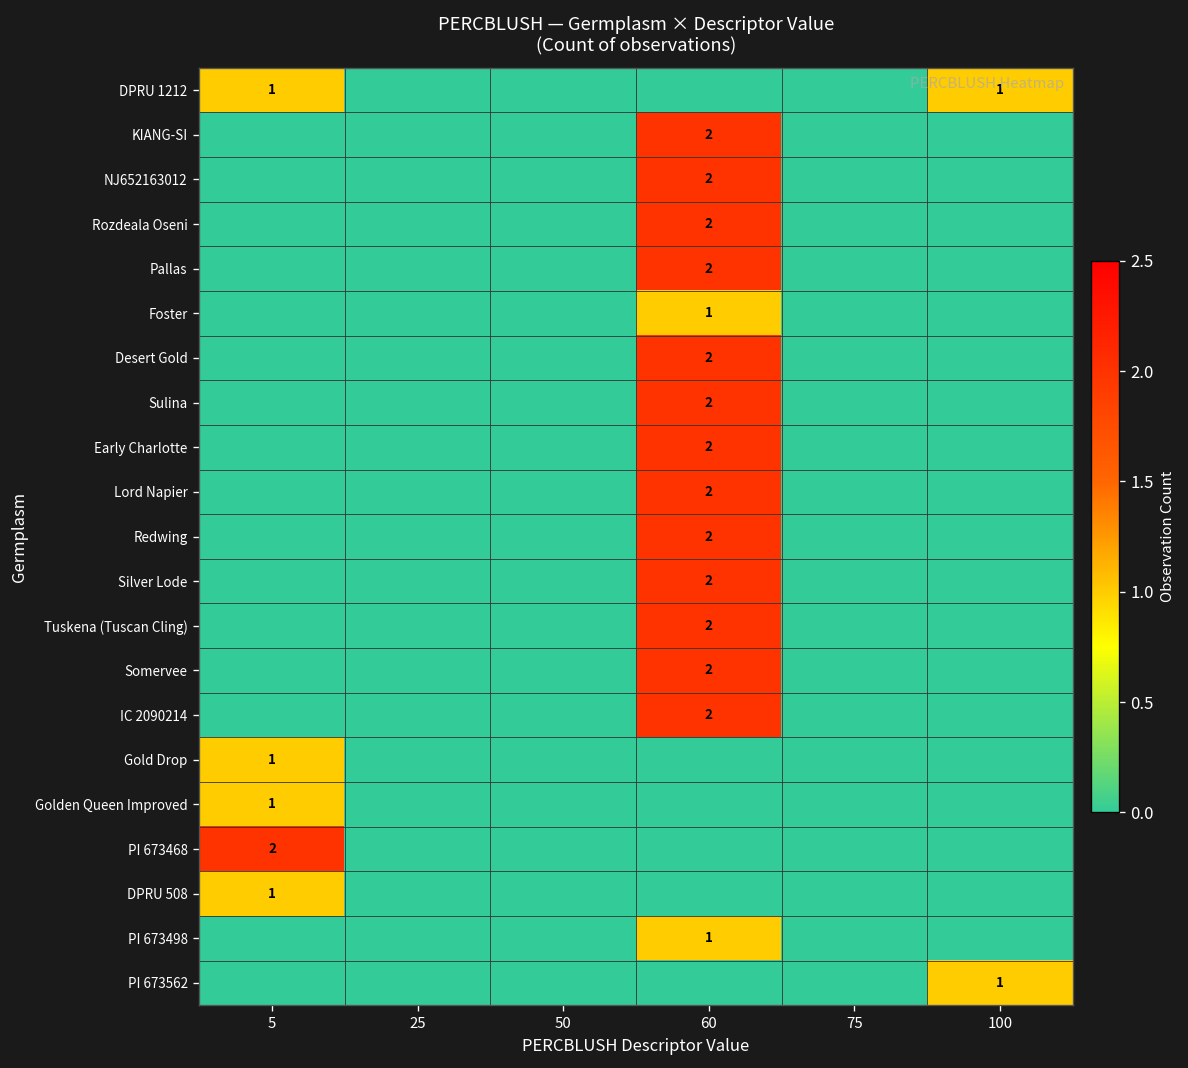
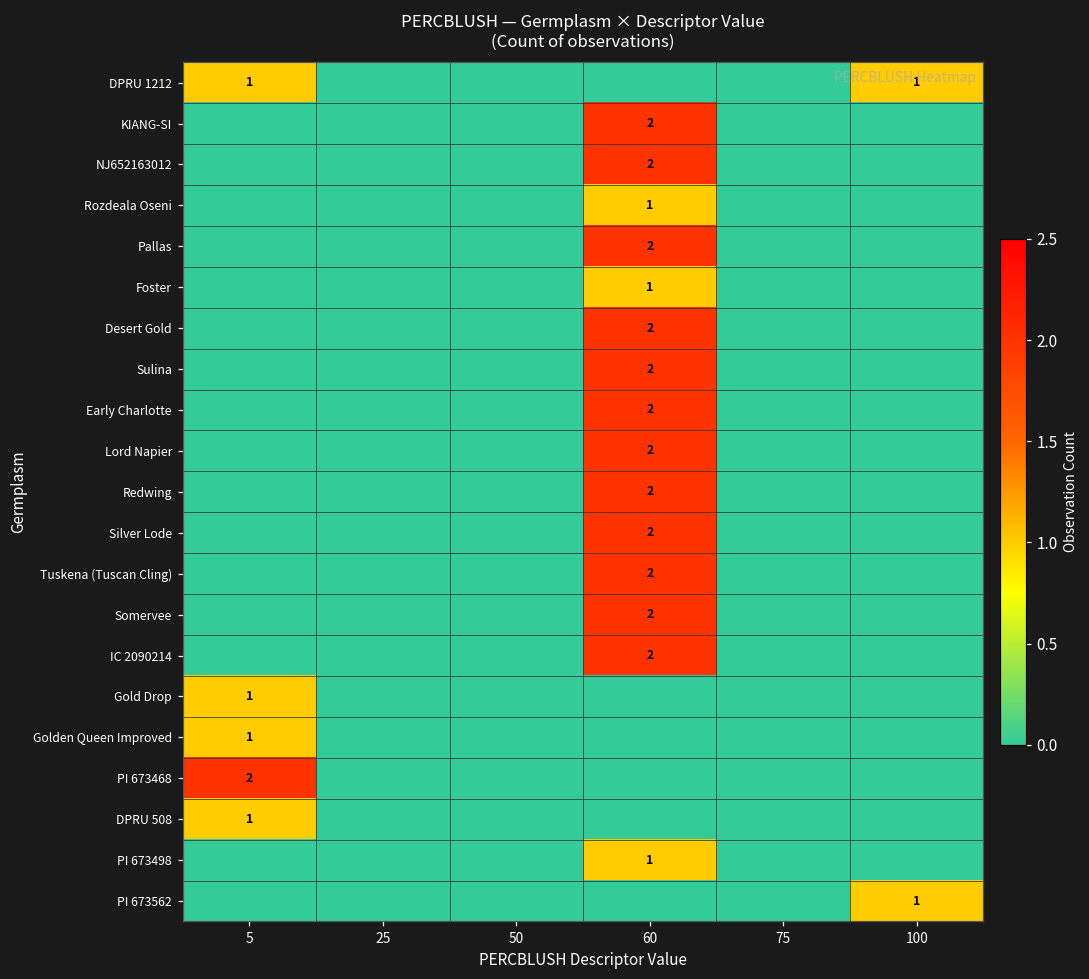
  {
    "DPRU 1212": {
      "5": 1
    },
    "KIANG-SI": {
      "60": 2
    },
    "NJ652163012": {
      "60": 2
    },
    "Rozdeala Oseni": {
-     "60": 2
+     "60": 1
    },
    "Pallas": {
      "60": 2
    },
    "Foster": {
      "60": 1
    },
    "Desert Gold": {
      "60": 2
    },
    "Sulina": {
      "60": 2
    },
    "Early Charlotte": {
      "60": 2
    },
    "Lord Napier": {
      "60": 2
    },
    "Redwing": {
      "60": 2
    },
    "Silver Lode": {
      "60": 2
    },
    "Tuskena (Tuscan Cling)": {
      "60": 2
    },
    "Somervee": {
      "60": 2
    },
    "IC 2090214": {
      "60": 2
    },
    "Gold Drop": {
      "5": 1
    },
    "Golden Queen Improved": {
      "5": 1
    },
    "PI 673468": {
      "5": 2
    },
    "DPRU 508": {
      "5": 1
    },
    "PI 673498": {
      "60": 1
    },
    "PI 673562": {
      "100": 1
    }
  }
